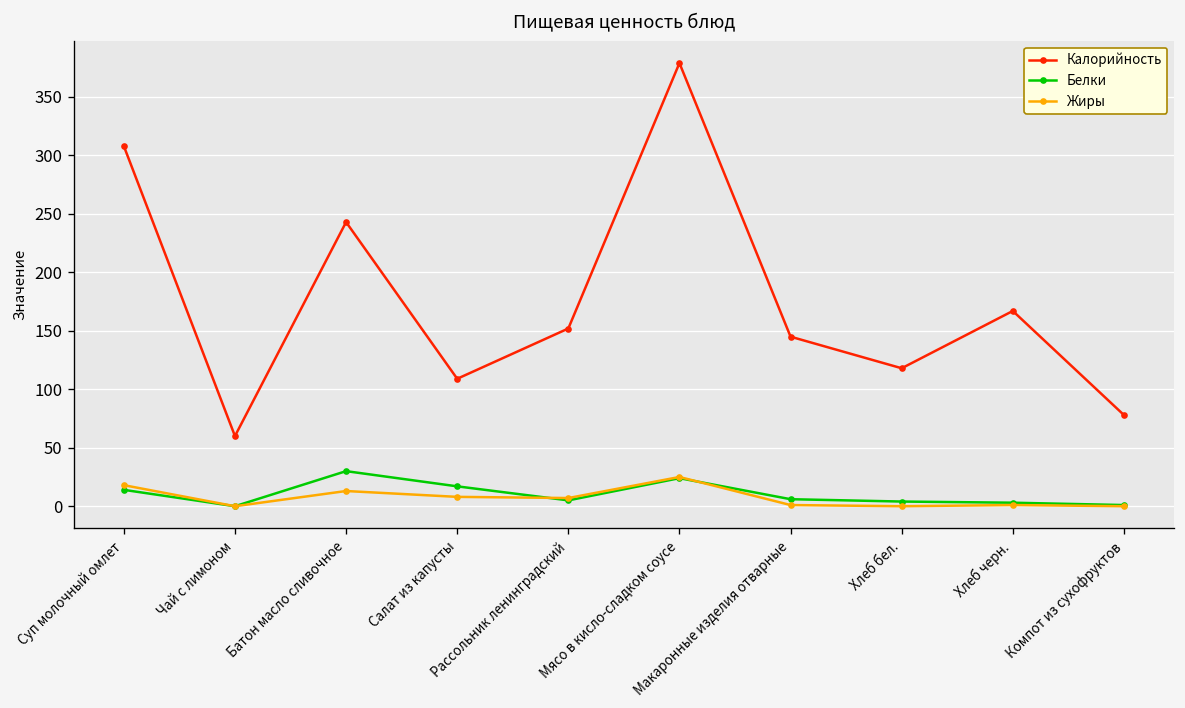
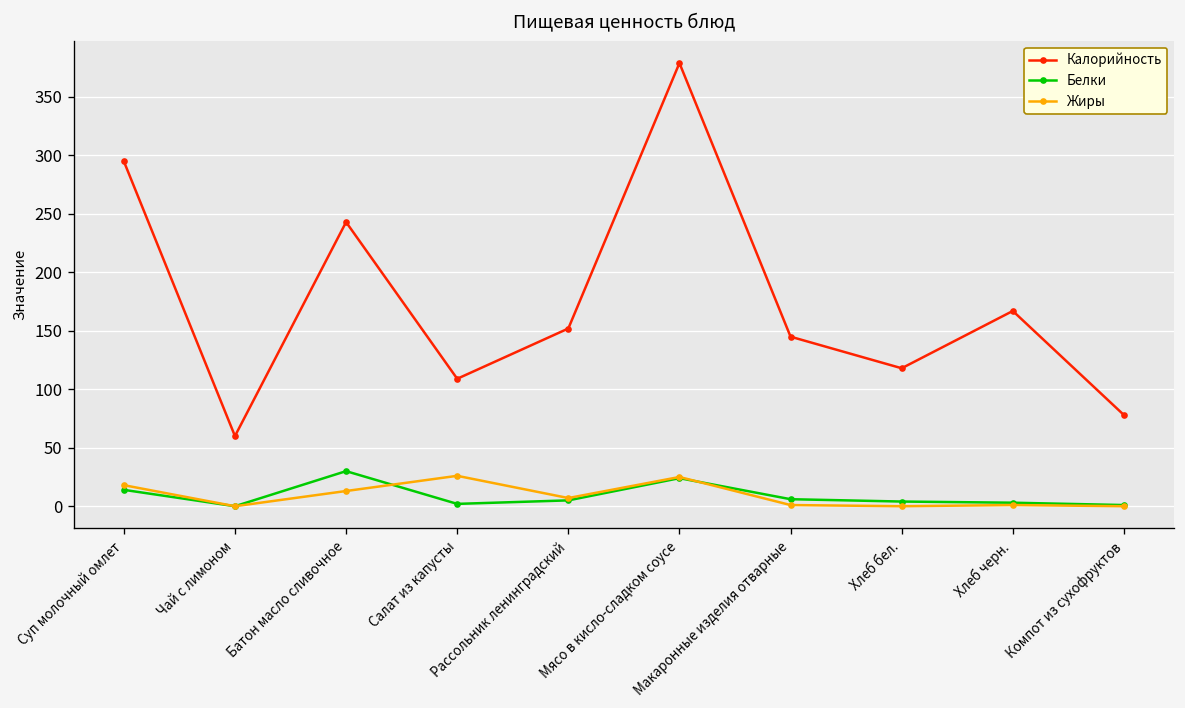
  {
    "Калорийность": {
-     "Суп молочный омлет": 310,
+     "Суп молочный омлет": 300,
      "Чай с лимоном": 60,
      "Батон масло сливочное": 240,
      "Салат из капусты": 110,
      "Рассольник ленинградский": 150,
      "Мясо в кисло-сладком соусе": 380,
      "Макаронные изделия отварные": 150,
      "Хлеб бел.": 120,
      "Хлеб черн.": 170,
      "Компот из сухофруктов": 80
    },
    "Белки": {
      "Суп молочный омлет": 10,
      "Батон масло сливочное": 30,
-     "Салат из капусты": 20,
+     "Салат из капусты": 0,
      "Макаронные изделия отварные": 10,
      "Хлеб бел.": 0
    },
    "Жиры": {
      "Суп молочный омлет": 20,
      "Батон масло сливочное": 10,
-     "Салат из капусты": 10,
+     "Салат из капусты": 30,
      "Макаронные изделия отварные": 0,
      "Хлеб бел.": 0
    }
  }
